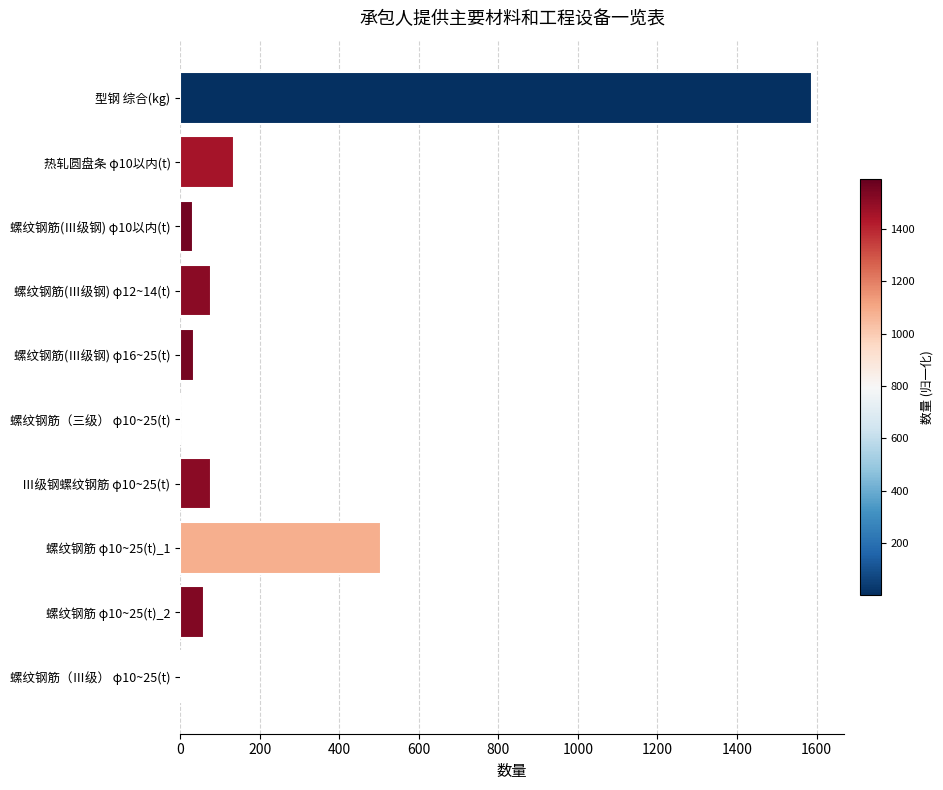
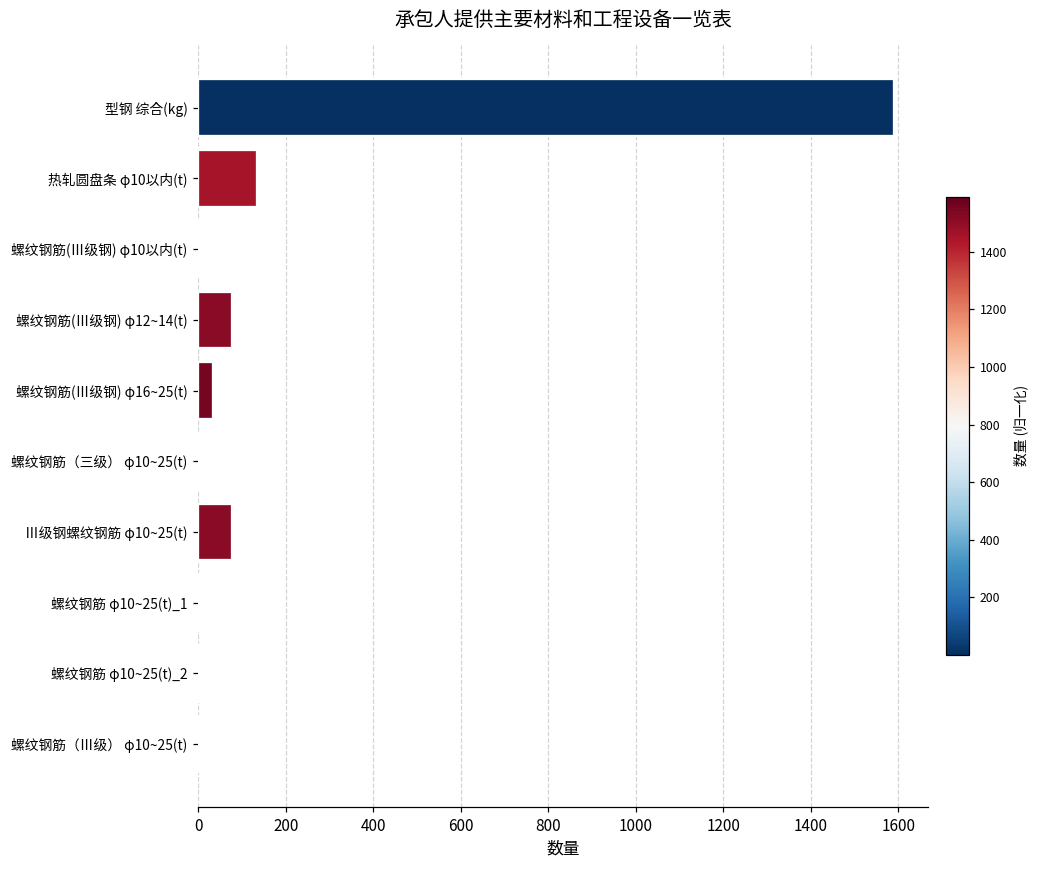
  {
    "型钢 综合(kg)": 1590,
    "热轧圆盘条 φ10以内(t)": 130,
-   "螺纹钢筋(Ⅲ级钢) φ10以内(t)": 30,
+   "螺纹钢筋(Ⅲ级钢) φ10以内(t)": 0,
    "螺纹钢筋(Ⅲ级钢) φ12~14(t)": 80,
    "螺纹钢筋(Ⅲ级钢) φ16~25(t)": 30,
    "Ⅲ级钢螺纹钢筋 φ10~25(t)": 80,
-   "螺纹钢筋 φ10~25(t)_1": 500,
-   "螺纹钢筋 φ10~25(t)_2": 60
+   "螺纹钢筋 φ10~25(t)_1": 0,
+   "螺纹钢筋 φ10~25(t)_2": 0
  }
